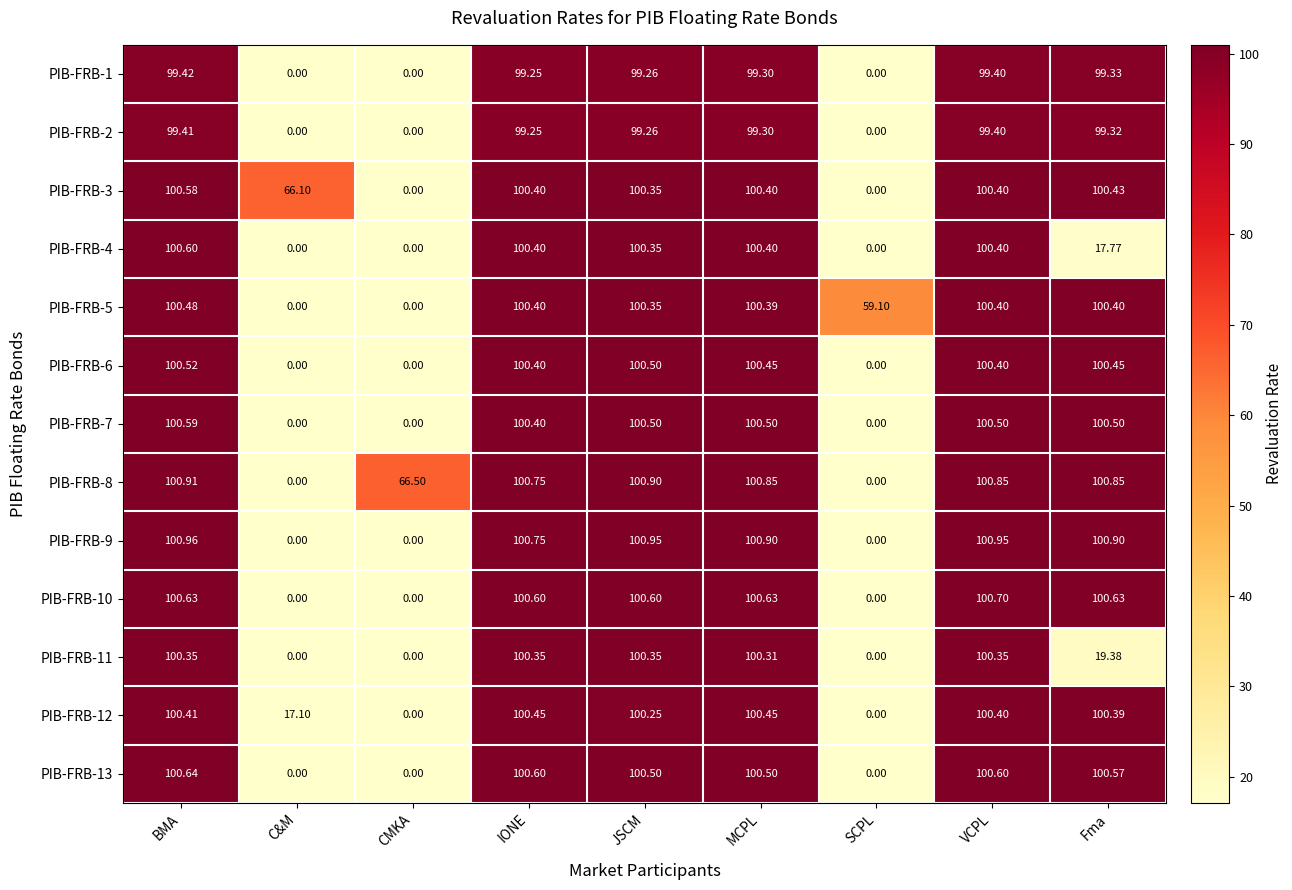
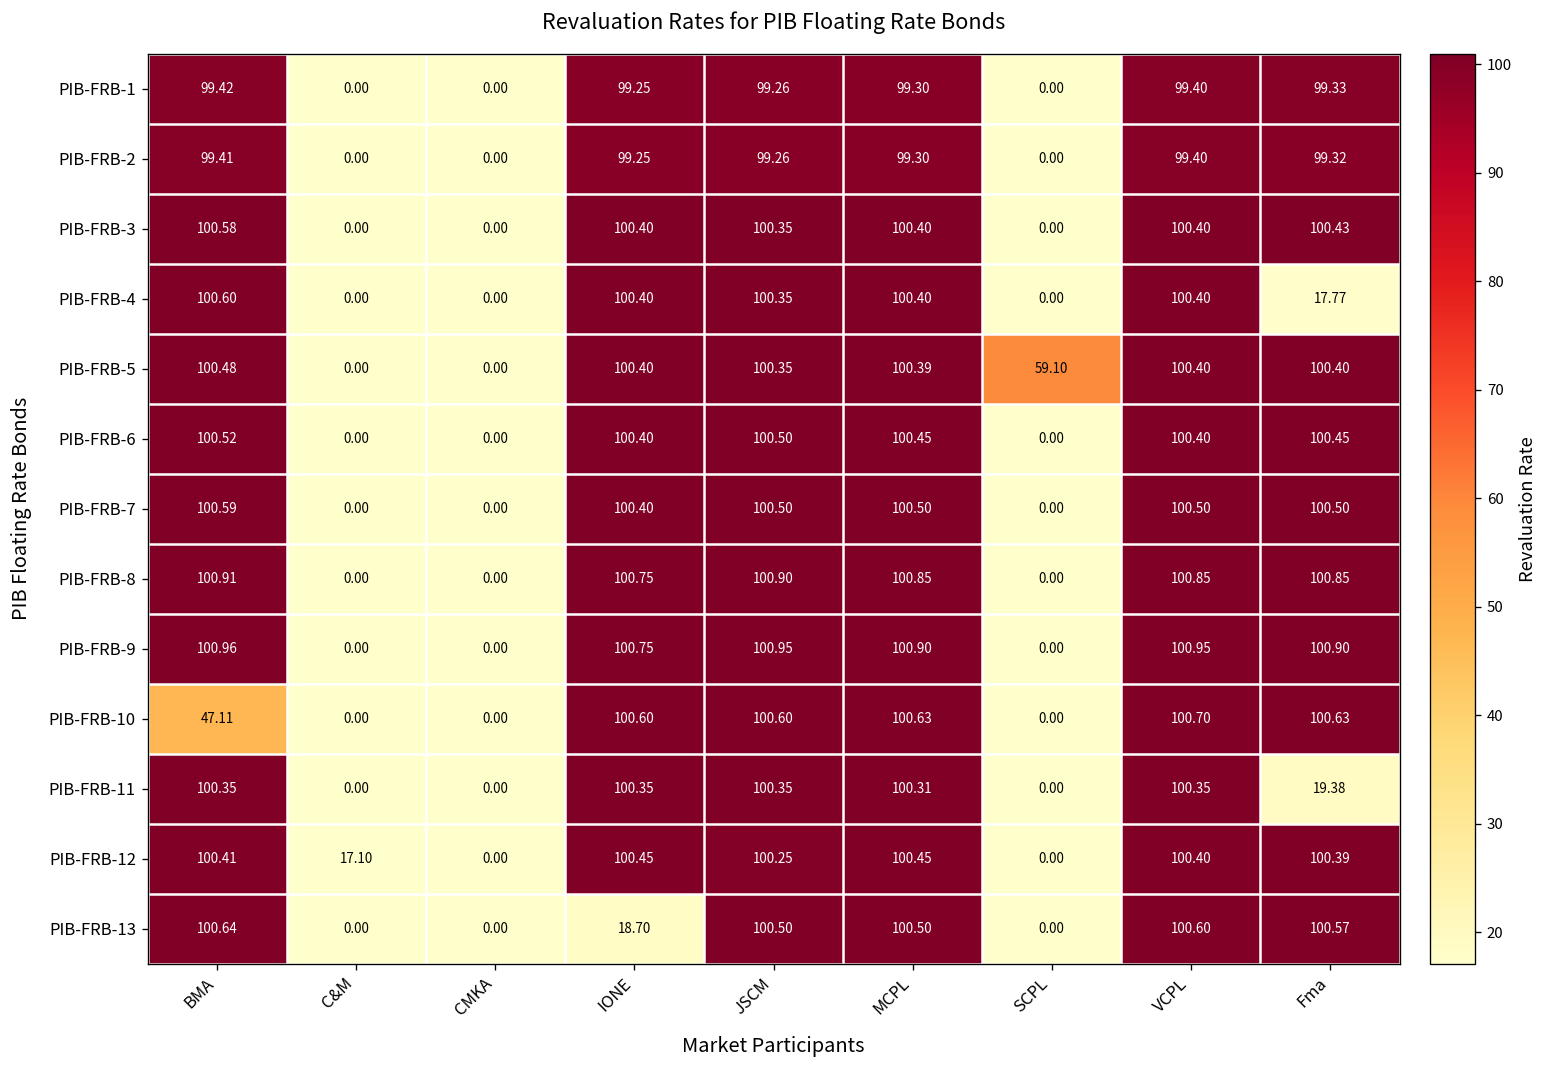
  {
    "PIB-FRB-1": {
      "BMA": 99.42,
      "C&M": 0.00,
      "CMKA": 0.00,
      "IONE": 99.25,
      "JSCM": 99.26,
      "MCPL": 99.30,
      "SCPL": 0.00,
      "VCPL": 99.40,
      "Fma": 99.33
    },
    "PIB-FRB-2": {
      "BMA": 99.41,
      "C&M": 0.00,
      "CMKA": 0.00,
      "IONE": 99.25,
      "JSCM": 99.26,
      "MCPL": 99.30,
      "SCPL": 0.00,
      "VCPL": 99.40,
      "Fma": 99.32
    },
    "PIB-FRB-3": {
      "BMA": 100.58,
-     "C&M": 66.10,
+     "C&M": 0.00,
      "CMKA": 0.00,
      "IONE": 100.40,
      "JSCM": 100.35,
      "MCPL": 100.40,
      "SCPL": 0.00,
      "VCPL": 100.40,
      "Fma": 100.43
    },
    "PIB-FRB-4": {
      "BMA": 100.60,
      "C&M": 0.00,
      "CMKA": 0.00,
      "IONE": 100.40,
      "JSCM": 100.35,
      "MCPL": 100.40,
      "SCPL": 0.00,
      "VCPL": 100.40,
      "Fma": 17.77
    },
    "PIB-FRB-5": {
      "BMA": 100.48,
      "C&M": 0.00,
      "CMKA": 0.00,
      "IONE": 100.40,
      "JSCM": 100.35,
      "MCPL": 100.39,
      "SCPL": 59.10,
      "VCPL": 100.40,
      "Fma": 100.40
    },
    "PIB-FRB-6": {
      "BMA": 100.52,
      "C&M": 0.00,
      "CMKA": 0.00,
      "IONE": 100.40,
      "JSCM": 100.50,
      "MCPL": 100.45,
      "SCPL": 0.00,
      "VCPL": 100.40,
      "Fma": 100.45
    },
    "PIB-FRB-7": {
      "BMA": 100.59,
      "C&M": 0.00,
      "CMKA": 0.00,
      "IONE": 100.40,
      "JSCM": 100.50,
      "MCPL": 100.50,
      "SCPL": 0.00,
      "VCPL": 100.50,
      "Fma": 100.50
    },
    "PIB-FRB-8": {
      "BMA": 100.91,
      "C&M": 0.00,
-     "CMKA": 66.50,
+     "CMKA": 0.00,
      "IONE": 100.75,
      "JSCM": 100.90,
      "MCPL": 100.85,
      "SCPL": 0.00,
      "VCPL": 100.85,
      "Fma": 100.85
    },
    "PIB-FRB-9": {
      "BMA": 100.96,
      "C&M": 0.00,
      "CMKA": 0.00,
      "IONE": 100.75,
      "JSCM": 100.95,
      "MCPL": 100.90,
      "SCPL": 0.00,
      "VCPL": 100.95,
      "Fma": 100.90
    },
    "PIB-FRB-10": {
-     "BMA": 100.63,
+     "BMA": 47.11,
      "C&M": 0.00,
      "CMKA": 0.00,
      "IONE": 100.60,
      "JSCM": 100.60,
      "MCPL": 100.63,
      "SCPL": 0.00,
      "VCPL": 100.70,
      "Fma": 100.63
    },
    "PIB-FRB-11": {
      "BMA": 100.35,
      "C&M": 0.00,
      "CMKA": 0.00,
      "IONE": 100.35,
      "JSCM": 100.35,
      "MCPL": 100.31,
      "SCPL": 0.00,
      "VCPL": 100.35,
      "Fma": 19.38
    },
    "PIB-FRB-12": {
      "BMA": 100.41,
      "C&M": 17.10,
      "CMKA": 0.00,
      "IONE": 100.45,
      "JSCM": 100.25,
      "MCPL": 100.45,
      "SCPL": 0.00,
      "VCPL": 100.40,
      "Fma": 100.39
    },
    "PIB-FRB-13": {
      "BMA": 100.64,
      "C&M": 0.00,
      "CMKA": 0.00,
-     "IONE": 100.60,
+     "IONE": 18.70,
      "JSCM": 100.50,
      "MCPL": 100.50,
      "SCPL": 0.00,
      "VCPL": 100.60,
      "Fma": 100.57
    }
  }
